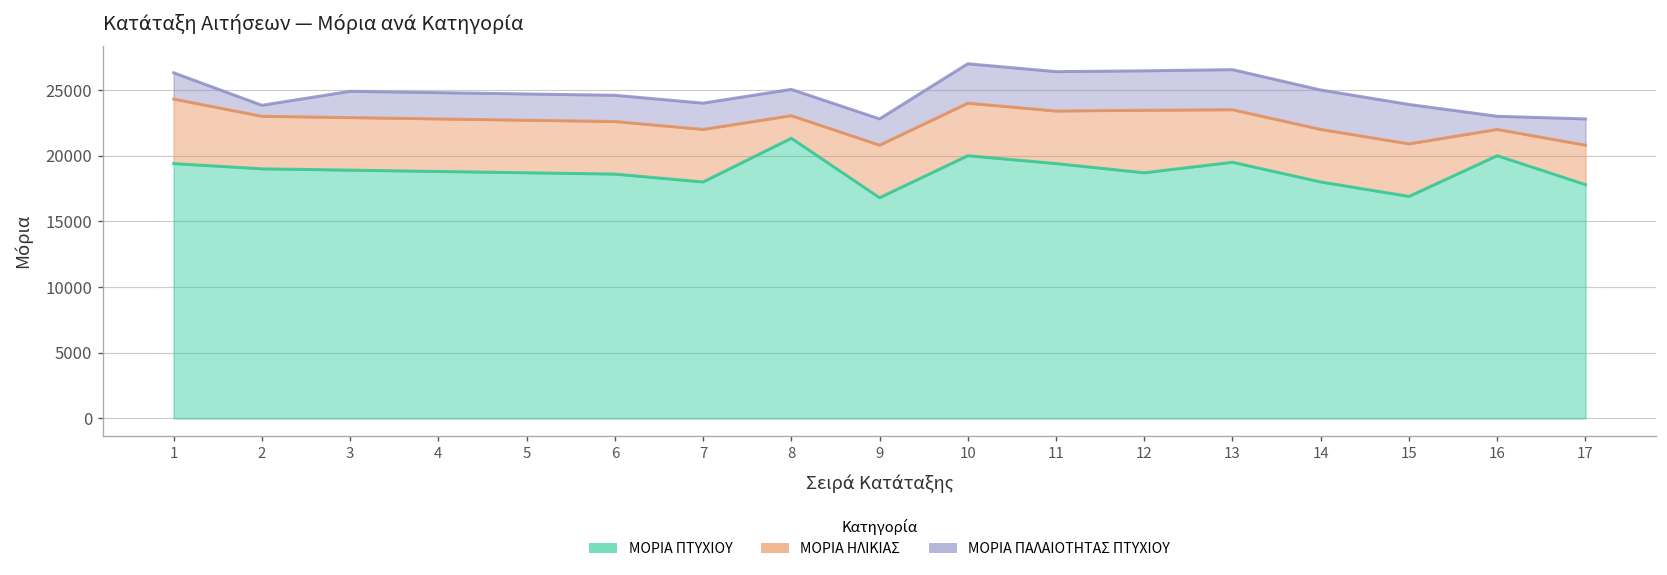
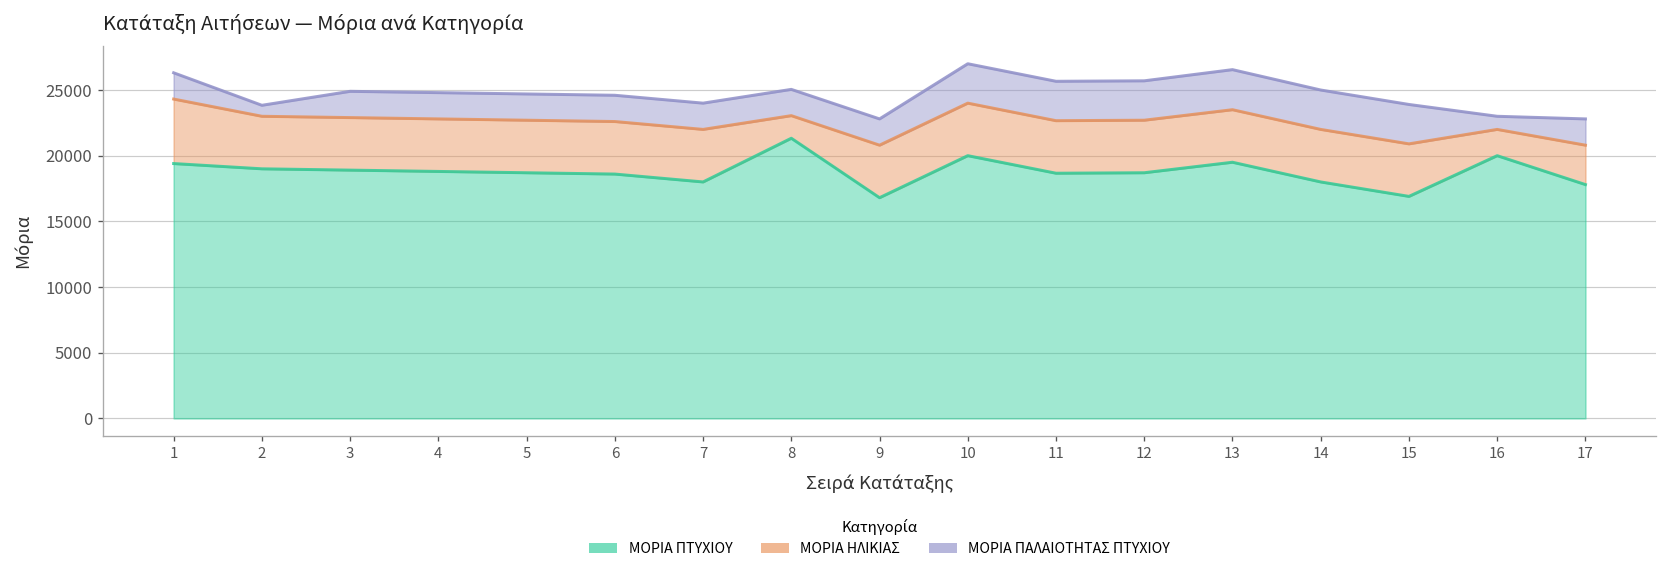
  {
    "ΜΟΡΙΑ ΠΤΥΧΙΟΥ": {
      "1": 19400,
      "2": 19000,
      "3": 18900,
      "4": 18800,
      "5": 18700,
      "6": 18600,
      "7": 18000,
      "8": 21300,
      "9": 16800,
      "10": 20000,
-     "11": 19400,
+     "11": 18700,
      "12": 18700,
      "13": 19500,
      "14": 18000,
      "15": 16900,
      "16": 20000,
      "17": 17800
    },
    "ΜΟΡΙΑ ΗΛΙΚΙΑΣ": {
      "1": 4900,
      "2": 4000,
      "3": 4000,
      "4": 4000,
      "5": 4000,
      "6": 4000,
      "7": 4000,
      "8": 1700,
      "9": 4000,
      "10": 4000,
      "11": 4000,
-     "12": 4800,
+     "12": 4000,
      "13": 4000,
      "14": 4000,
      "15": 4000,
      "16": 2000,
      "17": 3000
    },
    "ΜΟΡΙΑ ΠΑΛΑΙΟΤΗΤΑΣ ΠΤΥΧΙΟΥ": {
      "1": 2000,
      "2": 800,
      "3": 2000,
      "4": 2000,
      "5": 2000,
      "6": 2000,
      "7": 2000,
      "8": 2000,
      "9": 2000,
      "10": 3000,
      "11": 3000,
      "12": 3000,
      "13": 3100,
      "14": 3000,
      "15": 3000,
      "16": 1000,
      "17": 2000
    }
  }
